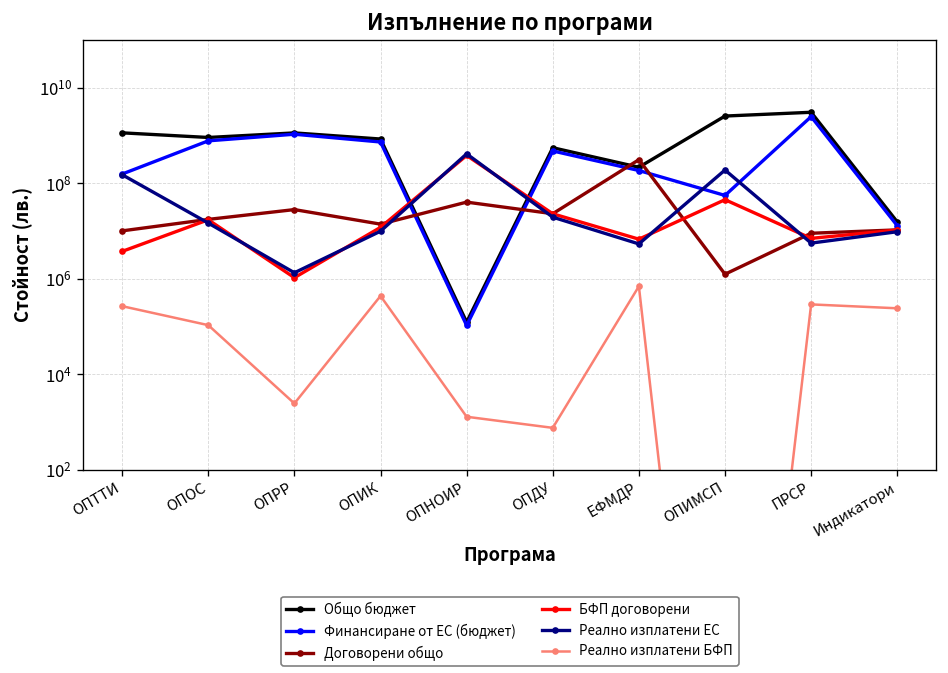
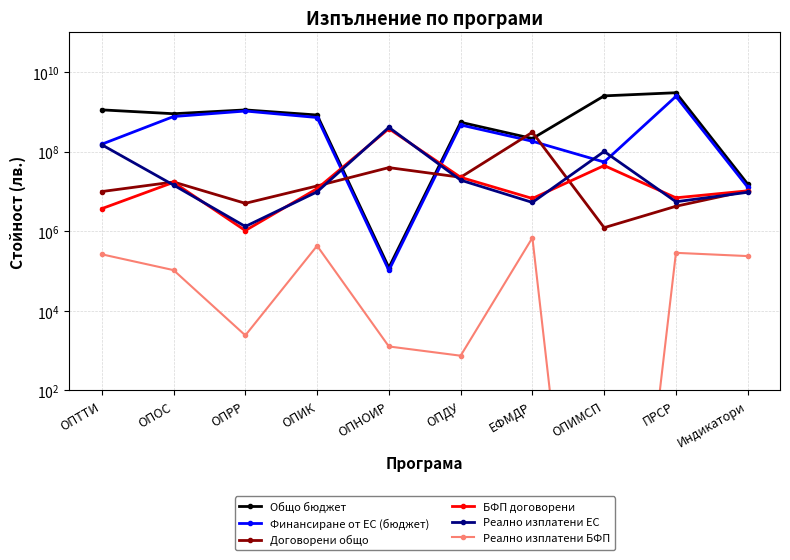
  {
    "Общо бюджет": {
      "ОПТТИ": 1100000000,
      "ОПОС": 900000000,
      "ОПНОИР": 120000,
      "ОПДУ": 600000000,
      "ЕФМДР": 200000000,
      "ОПИМСП": 3000000000,
      "ПРСР": 3000000000,
      "Индикатори": 15000000
    },
    "Финансиране от ЕС (бюджет)": {
      "ОПОС": 800000000,
      "ОПНОИР": 100000,
      "ОПДУ": 500000000,
      "ЕФМДР": 200000000,
      "ОПИМСП": 60000000,
      "ПРСР": 2000000000,
      "Индикатори": 13000000
    },
    "Договорени общо": {
      "ОПТТИ": 10000000,
-     "ОПРР": 30000000,
+     "ОПРР": 5000000,
      "ОПИК": 14000000,
      "ОПНОИР": 40000000,
      "ЕФМДР": 300000000,
      "ОПИМСП": 1200000,
-     "ПРСР": 9000000
+     "ПРСР": 4000000
    },
    "БФП договорени": {
      "ОПТТИ": 4000000,
      "ОПРР": 1000000,
      "ОПИК": 12000000,
      "ЕФМДР": 7000000,
      "ОПИМСП": 50000000,
      "ПРСР": 7000000
    },
    "Реално изплатени ЕС": {
      "ОПОС": 15000000,
      "ОПРР": 1300000,
      "ОПИК": 10000000,
      "ОПДУ": 20000000,
      "ЕФМДР": 5000000,
-     "ОПИМСП": 200000000,
+     "ОПИМСП": 100000000,
      "ПРСР": 6000000
    },
    "Реално изплатени БФП": {
      "ОПТТИ": 300000,
      "ОПОС": 110000,
      "ОПРР": 2000,
      "ОПИК": 400000,
      "ОПНОИР": 1300,
      "ОПДУ": 700,
      "ЕФМДР": 700000,
      "ПРСР": 300000,
      "Индикатори": 200000
    }
  }
